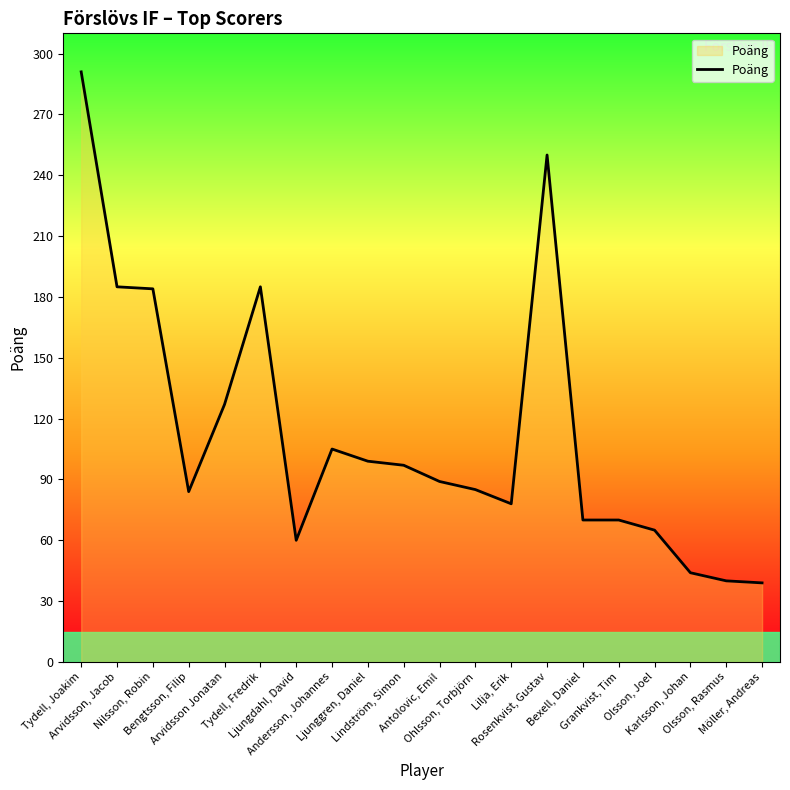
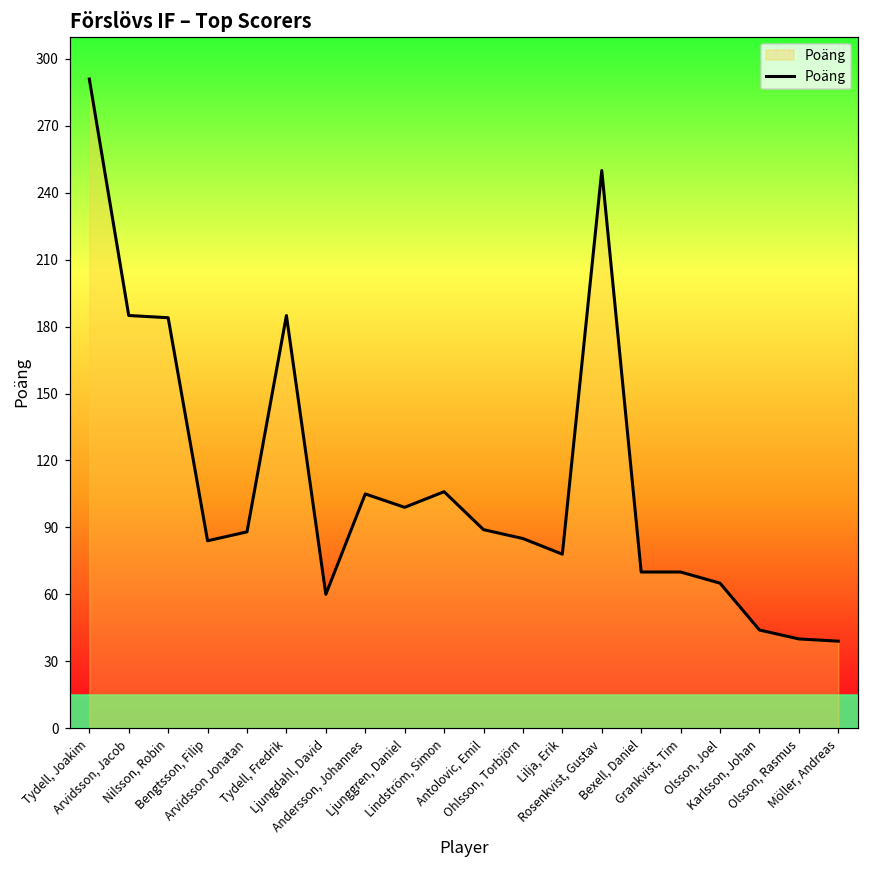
  {
    "Tydell, Joakim": 291,
    "Arvidsson, Jacob": 185,
    "Nilsson, Robin": 184,
    "Bengtsson, Filip": 84,
-   "Arvidsson Jonatan": 127,
+   "Arvidsson Jonatan": 88,
    "Tydell, Fredrik": 185,
    "Ljungdahl, David": 60,
    "Andersson, Johannes": 105,
    "Ljunggren, Daniel": 99,
-   "Lindström, Simon": 97,
+   "Lindström, Simon": 106,
    "Antolovic, Emil": 89,
    "Ohlsson, Torbjörn": 85,
    "Lilja, Erik": 78,
    "Rosenkvist, Gustav": 250,
    "Bexell, Daniel": 70,
    "Grankvist, Tim": 70,
    "Olsson, Joel": 65,
    "Karlsson, Johan": 44,
    "Olsson, Rasmus": 40,
    "Möller, Andreas": 39
  }
